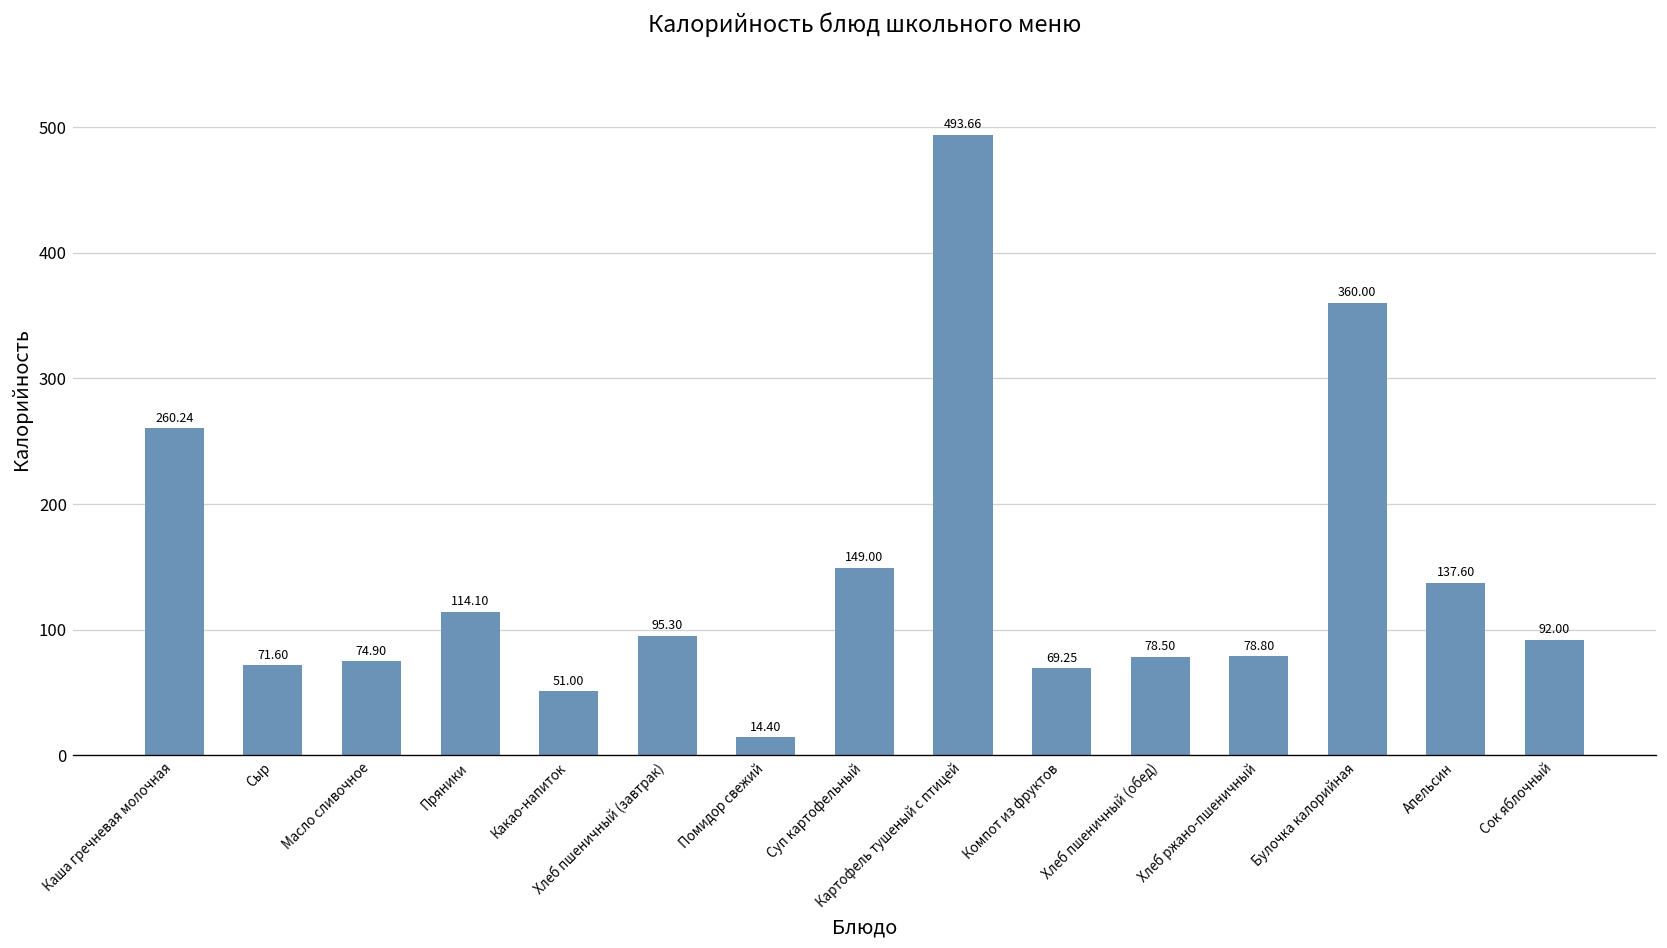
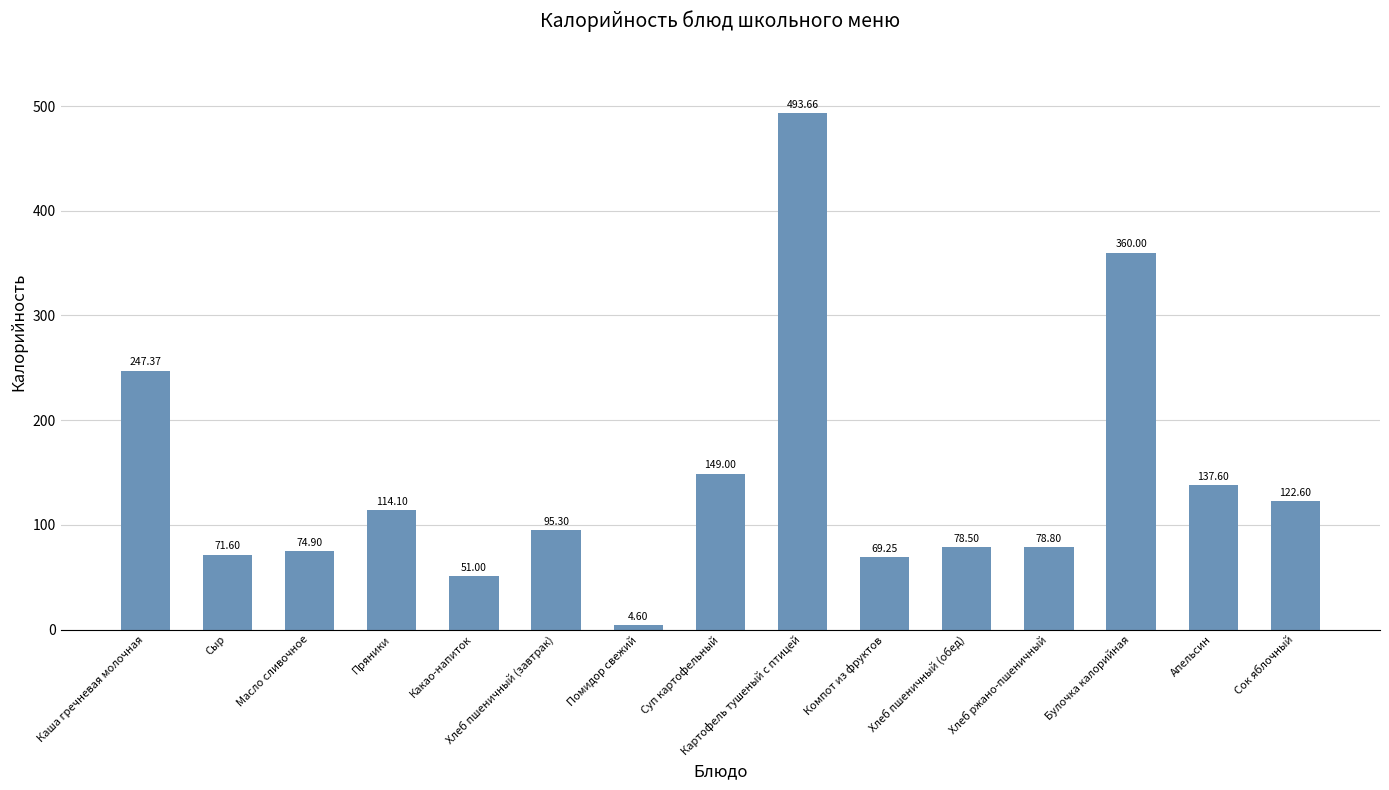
  {
-   "Каша гречневая молочная": 260.24,
+   "Каша гречневая молочная": 247.37,
    "Сыр": 71.60,
    "Масло сливочное": 74.90,
    "Пряники": 114.10,
    "Какао-напиток": 51.00,
    "Хлеб пшеничный (завтрак)": 95.30,
-   "Помидор свежий": 14.40,
+   "Помидор свежий": 4.60,
    "Суп картофельный": 149.00,
    "Картофель тушеный с птицей": 493.66,
    "Компот из фруктов": 69.25,
    "Хлеб пшеничный (обед)": 78.50,
    "Хлеб ржано-пшеничный": 78.80,
    "Булочка калорийная": 360.00,
    "Апельсин": 137.60,
-   "Сок яблочный": 92.00
+   "Сок яблочный": 122.60
  }
